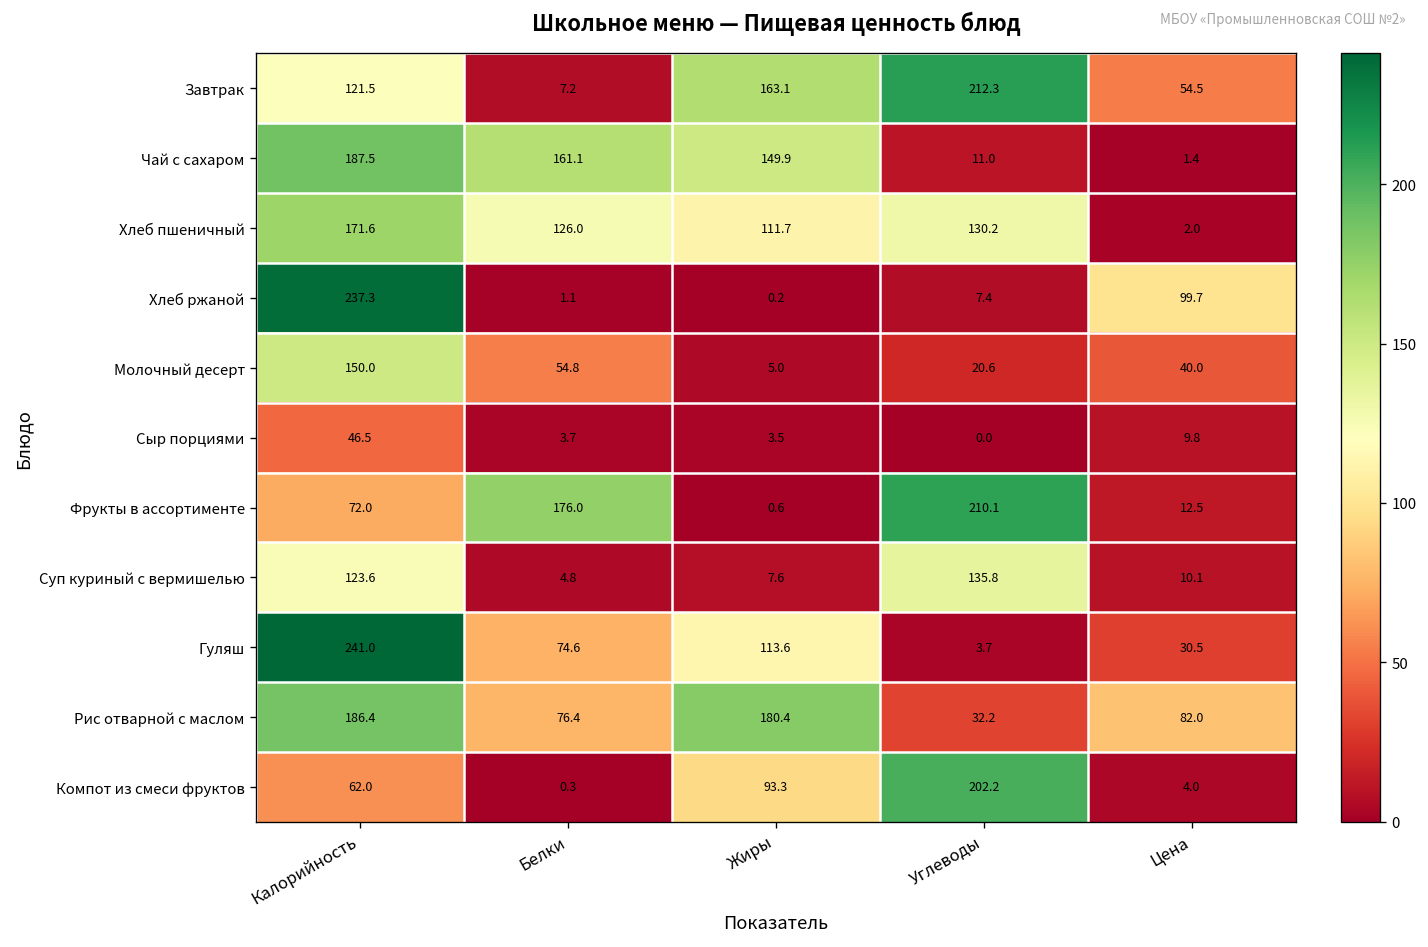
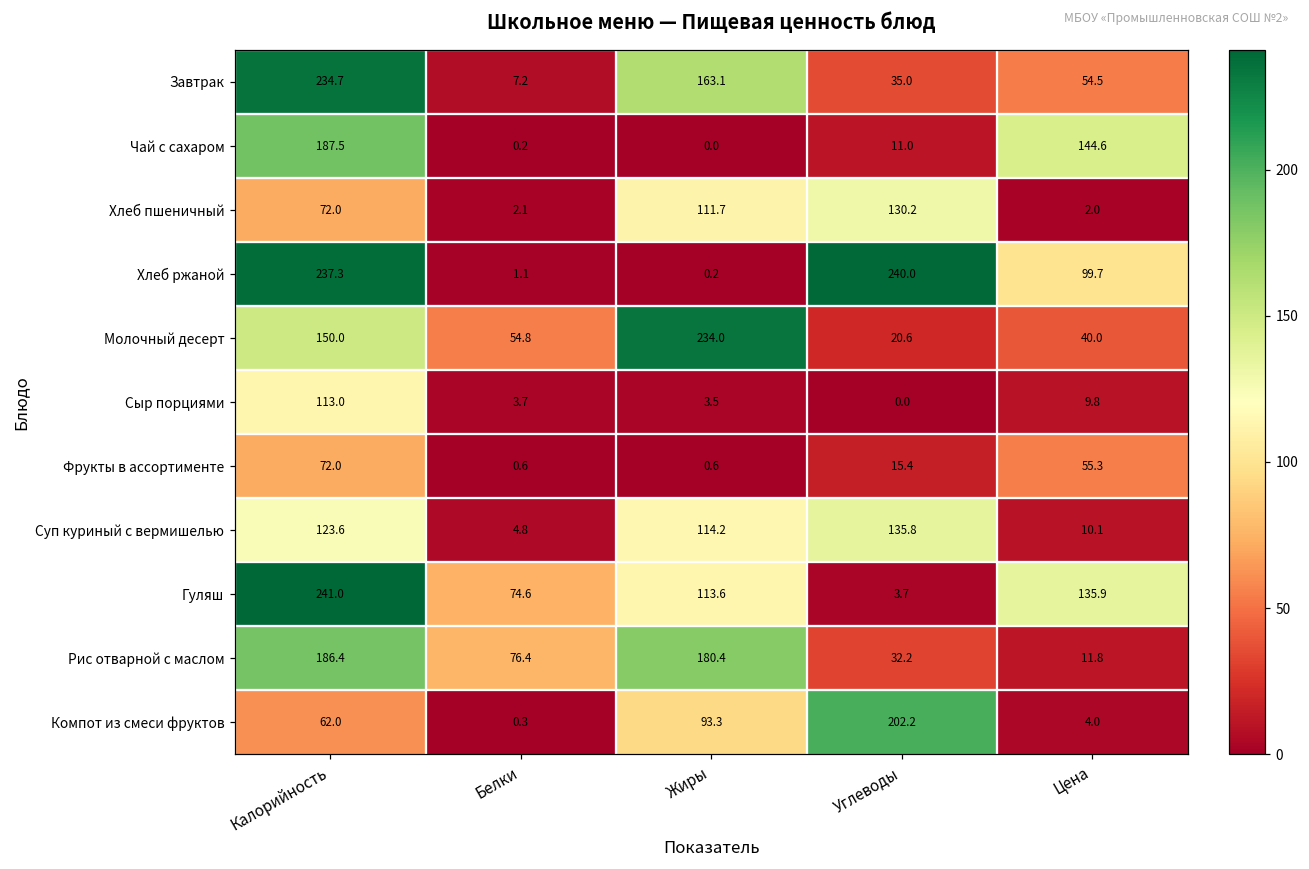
  {
    "Завтрак": {
-     "Калорийность": 121.5,
+     "Калорийность": 234.7,
      "Белки": 7.2,
      "Жиры": 163.1,
-     "Углеводы": 212.3,
+     "Углеводы": 35.0,
      "Цена": 54.5
    },
    "Чай с сахаром": {
      "Калорийность": 187.5,
-     "Белки": 161.1,
-     "Жиры": 149.9,
+     "Белки": 0.2,
+     "Жиры": 0.0,
      "Углеводы": 11.0,
-     "Цена": 1.4
+     "Цена": 144.6
    },
    "Хлеб пшеничный": {
-     "Калорийность": 171.6,
-     "Белки": 126.0,
+     "Калорийность": 72.0,
+     "Белки": 2.1,
      "Жиры": 111.7,
      "Углеводы": 130.2,
      "Цена": 2.0
    },
    "Хлеб ржаной": {
      "Калорийность": 237.3,
      "Белки": 1.1,
      "Жиры": 0.2,
-     "Углеводы": 7.4,
+     "Углеводы": 240.0,
      "Цена": 99.7
    },
    "Молочный десерт": {
      "Калорийность": 150.0,
      "Белки": 54.8,
-     "Жиры": 5.0,
+     "Жиры": 234.0,
      "Углеводы": 20.6,
      "Цена": 40.0
    },
    "Сыр порциями": {
-     "Калорийность": 46.5,
+     "Калорийность": 113.0,
      "Белки": 3.7,
      "Жиры": 3.5,
      "Углеводы": 0.0,
      "Цена": 9.8
    },
    "Фрукты в ассортименте": {
      "Калорийность": 72.0,
-     "Белки": 176.0,
+     "Белки": 0.6,
      "Жиры": 0.6,
-     "Углеводы": 210.1,
-     "Цена": 12.5
+     "Углеводы": 15.4,
+     "Цена": 55.3
    },
    "Суп куриный с вермишелью": {
      "Калорийность": 123.6,
      "Белки": 4.8,
-     "Жиры": 7.6,
+     "Жиры": 114.2,
      "Углеводы": 135.8,
      "Цена": 10.1
    },
    "Гуляш": {
      "Калорийность": 241.0,
      "Белки": 74.6,
      "Жиры": 113.6,
      "Углеводы": 3.7,
-     "Цена": 30.5
+     "Цена": 135.9
    },
    "Рис отварной с маслом": {
      "Калорийность": 186.4,
      "Белки": 76.4,
      "Жиры": 180.4,
      "Углеводы": 32.2,
-     "Цена": 82.0
+     "Цена": 11.8
    },
    "Компот из смеси фруктов": {
      "Калорийность": 62.0,
      "Белки": 0.3,
      "Жиры": 93.3,
      "Углеводы": 202.2,
      "Цена": 4.0
    }
  }
